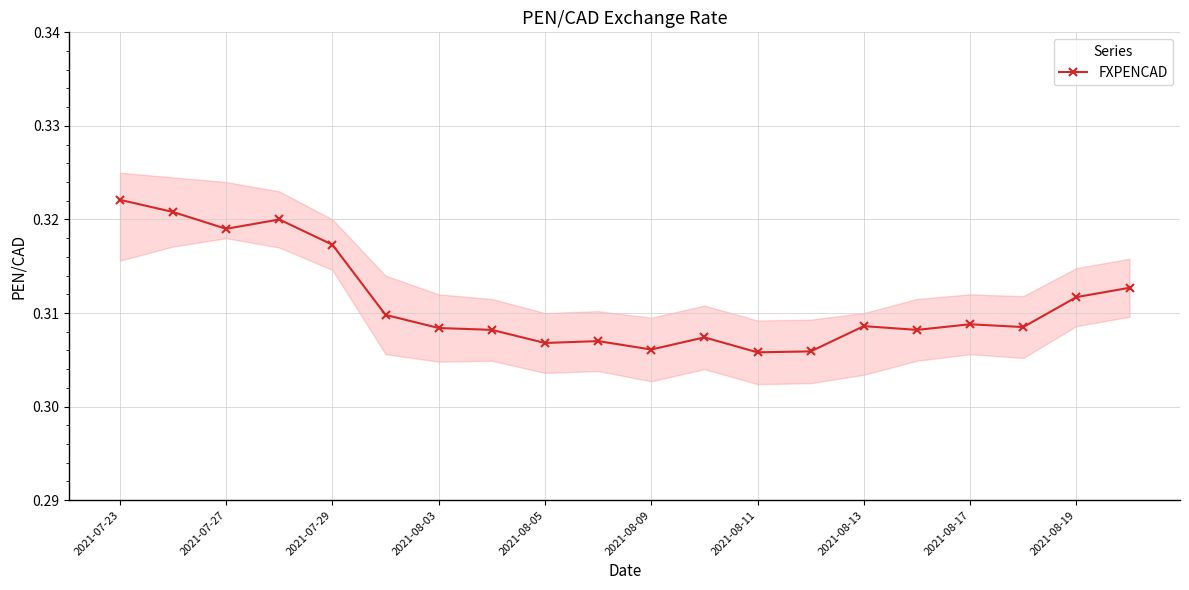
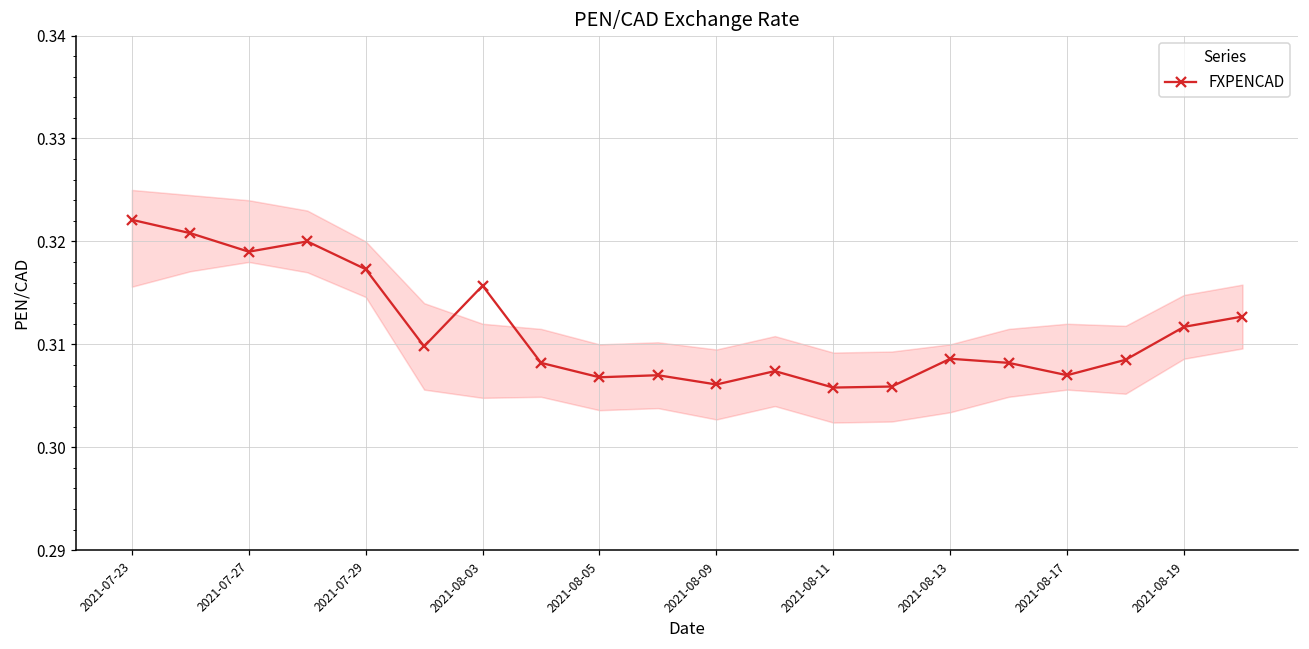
  {
    "FXPENCAD": {
      "2021-07-23": 0.322,
      "2021-07-27": 0.319,
      "2021-07-29": 0.317,
-     "2021-08-03": 0.308,
+     "2021-08-03": 0.316,
      "2021-08-05": 0.307,
      "2021-08-09": 0.306,
      "2021-08-11": 0.306,
      "2021-08-13": 0.309,
-     "2021-08-17": 0.309,
+     "2021-08-17": 0.307,
      "2021-08-19": 0.312
    }
  }
